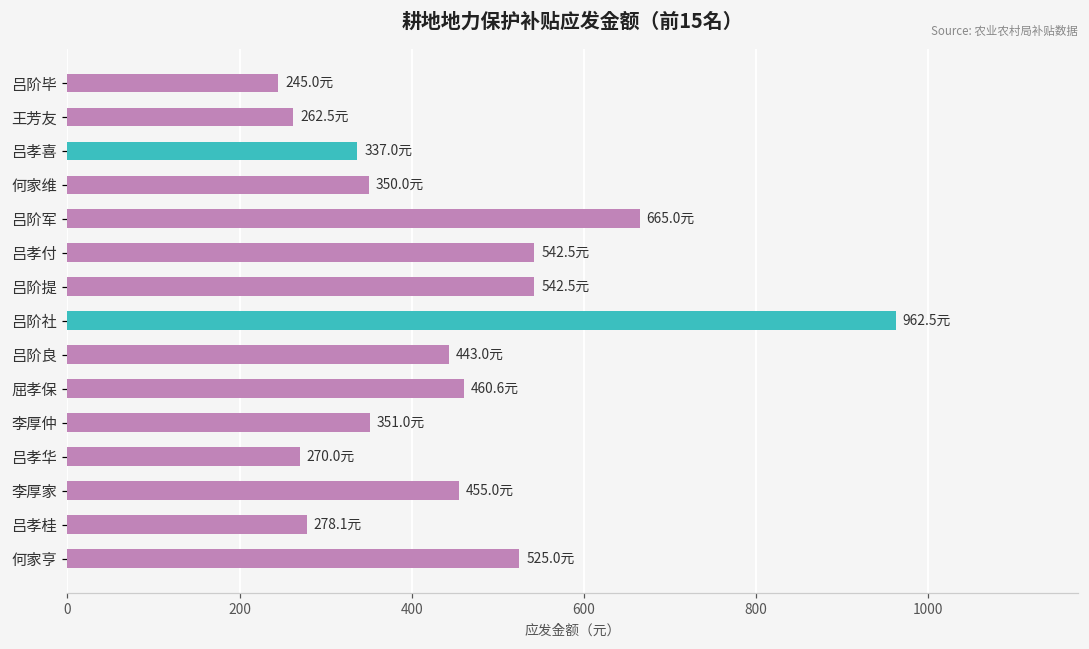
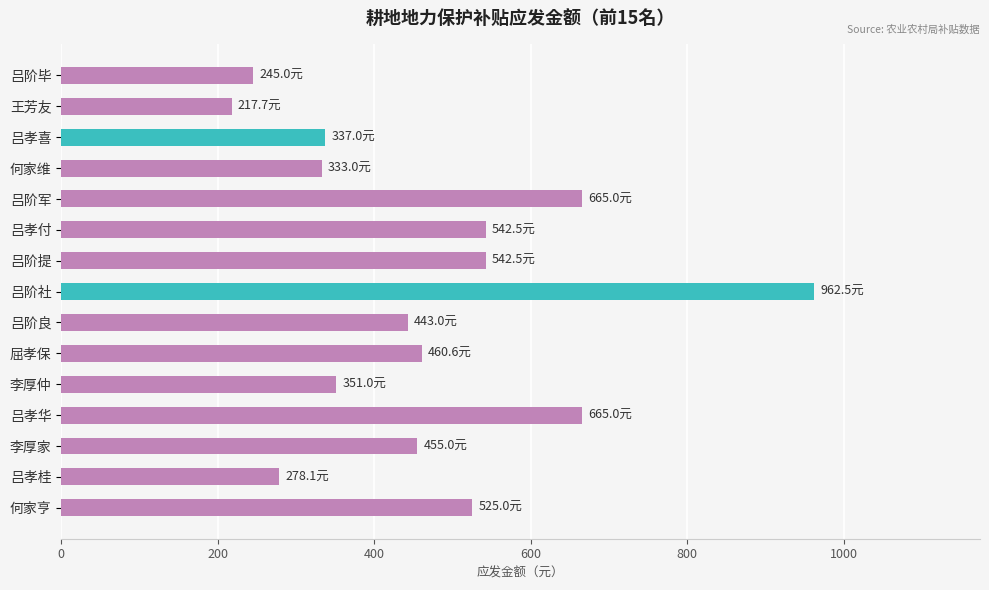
  {
    "吕阶毕": "245.0元",
-   "王芳友": "262.5元",
+   "王芳友": "217.7元",
    "吕孝喜": "337.0元",
-   "何家维": "350.0元",
+   "何家维": "333.0元",
    "吕阶军": "665.0元",
    "吕孝付": "542.5元",
    "吕阶提": "542.5元",
    "吕阶社": "962.5元",
    "吕阶良": "443.0元",
    "屈孝保": "460.6元",
    "李厚仲": "351.0元",
-   "吕孝华": "270.0元",
+   "吕孝华": "665.0元",
    "李厚家": "455.0元",
    "吕孝桂": "278.1元",
    "何家亨": "525.0元"
  }
